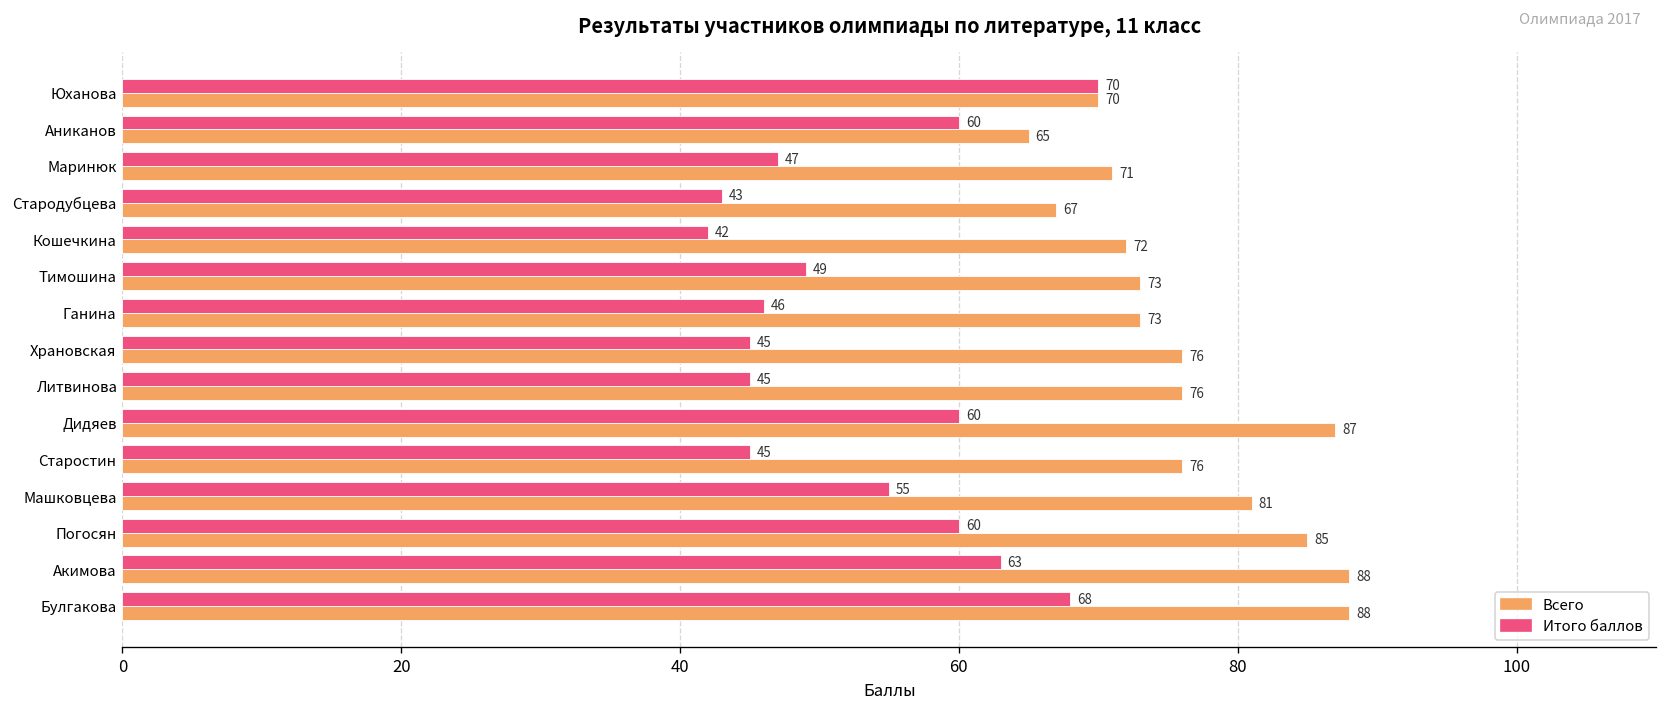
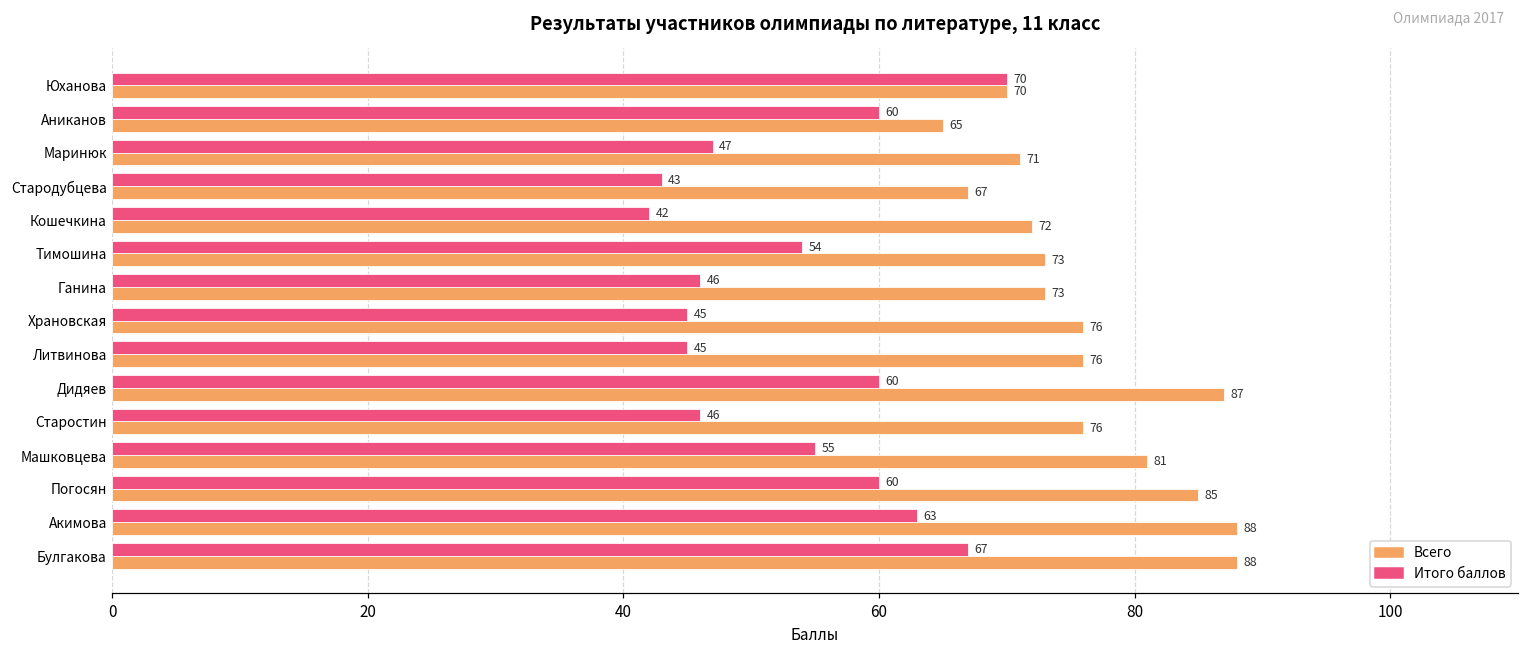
  {
    "Всего": {
      "Юханова": 70,
      "Аниканов": 65,
      "Маринюк": 71,
      "Стародубцева": 67,
      "Кошечкина": 72,
      "Тимошина": 73,
      "Ганина": 73,
      "Храновская": 76,
      "Литвинова": 76,
      "Дидяев": 87,
      "Старостин": 76,
      "Машковцева": 81,
      "Погосян": 85,
      "Акимова": 88,
      "Булгакова": 88
    },
    "Итого баллов": {
      "Юханова": 70,
      "Аниканов": 60,
      "Маринюк": 47,
      "Стародубцева": 43,
      "Кошечкина": 42,
-     "Тимошина": 49,
+     "Тимошина": 54,
      "Ганина": 46,
      "Храновская": 45,
      "Литвинова": 45,
      "Дидяев": 60,
-     "Старостин": 45,
+     "Старостин": 46,
      "Машковцева": 55,
      "Погосян": 60,
      "Акимова": 63,
-     "Булгакова": 68
+     "Булгакова": 67
    }
  }
